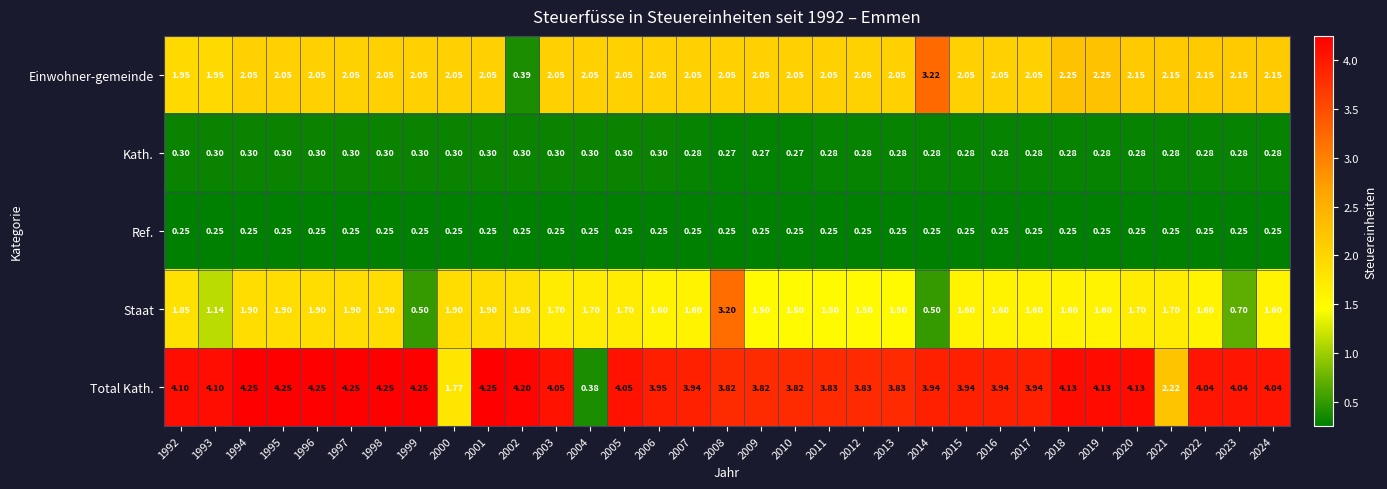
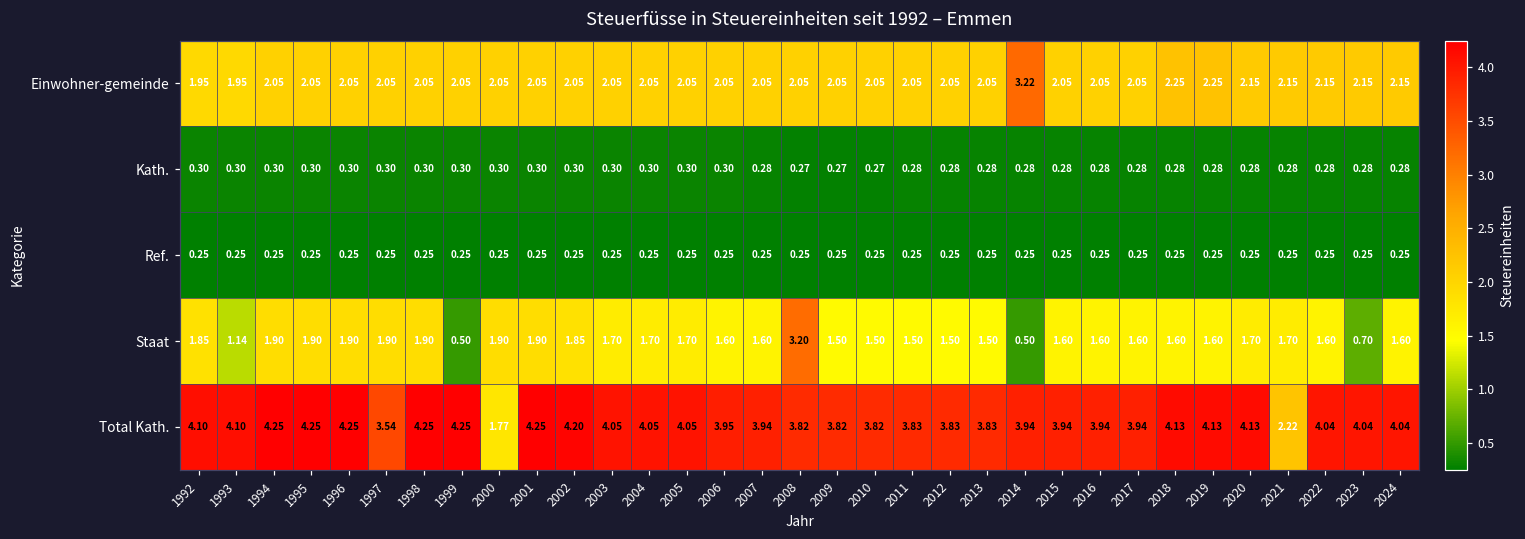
  {
    "Einwohner-gemeinde": {
      "1992": 1.95,
      "1993": 1.95,
      "1994": 2.05,
      "1995": 2.05,
      "1996": 2.05,
      "1997": 2.05,
      "1998": 2.05,
      "1999": 2.05,
      "2000": 2.05,
      "2001": 2.05,
-     "2002": 0.39,
+     "2002": 2.05,
      "2003": 2.05,
      "2004": 2.05,
      "2005": 2.05,
      "2006": 2.05,
      "2007": 2.05,
      "2008": 2.05,
      "2009": 2.05,
      "2010": 2.05,
      "2011": 2.05,
      "2012": 2.05,
      "2013": 2.05,
      "2014": 3.22,
      "2015": 2.05,
      "2016": 2.05,
      "2017": 2.05,
      "2018": 2.25,
      "2019": 2.25,
      "2020": 2.15,
      "2021": 2.15,
      "2022": 2.15,
      "2023": 2.15,
      "2024": 2.15
    },
    "Kath.": {
      "1992": 0.30,
      "1993": 0.30,
      "1994": 0.30,
      "1995": 0.30,
      "1996": 0.30,
      "1997": 0.30,
      "1998": 0.30,
      "1999": 0.30,
      "2000": 0.30,
      "2001": 0.30,
      "2002": 0.30,
      "2003": 0.30,
      "2004": 0.30,
      "2005": 0.30,
      "2006": 0.30,
      "2007": 0.28,
      "2008": 0.27,
      "2009": 0.27,
      "2010": 0.27,
      "2011": 0.28,
      "2012": 0.28,
      "2013": 0.28,
      "2014": 0.28,
      "2015": 0.28,
      "2016": 0.28,
      "2017": 0.28,
      "2018": 0.28,
      "2019": 0.28,
      "2020": 0.28,
      "2021": 0.28,
      "2022": 0.28,
      "2023": 0.28,
      "2024": 0.28
    },
    "Ref.": {
      "1992": 0.25,
      "1993": 0.25,
      "1994": 0.25,
      "1995": 0.25,
      "1996": 0.25,
      "1997": 0.25,
      "1998": 0.25,
      "1999": 0.25,
      "2000": 0.25,
      "2001": 0.25,
      "2002": 0.25,
      "2003": 0.25,
      "2004": 0.25,
      "2005": 0.25,
      "2006": 0.25,
      "2007": 0.25,
      "2008": 0.25,
      "2009": 0.25,
      "2010": 0.25,
      "2011": 0.25,
      "2012": 0.25,
      "2013": 0.25,
      "2014": 0.25,
      "2015": 0.25,
      "2016": 0.25,
      "2017": 0.25,
      "2018": 0.25,
      "2019": 0.25,
      "2020": 0.25,
      "2021": 0.25,
      "2022": 0.25,
      "2023": 0.25,
      "2024": 0.25
    },
    "Staat": {
      "1992": 1.85,
      "1993": 1.14,
      "1994": 1.90,
      "1995": 1.90,
      "1996": 1.90,
      "1997": 1.90,
      "1998": 1.90,
      "1999": 0.50,
      "2000": 1.90,
      "2001": 1.90,
      "2002": 1.85,
      "2003": 1.70,
      "2004": 1.70,
      "2005": 1.70,
      "2006": 1.60,
      "2007": 1.60,
      "2008": 3.20,
      "2009": 1.50,
      "2010": 1.50,
      "2011": 1.50,
      "2012": 1.50,
      "2013": 1.50,
      "2014": 0.50,
      "2015": 1.60,
      "2016": 1.60,
      "2017": 1.60,
      "2018": 1.60,
      "2019": 1.60,
      "2020": 1.70,
      "2021": 1.70,
      "2022": 1.60,
      "2023": 0.70,
      "2024": 1.60
    },
    "Total Kath.": {
      "1992": 4.10,
      "1993": 4.10,
      "1994": 4.25,
      "1995": 4.25,
      "1996": 4.25,
-     "1997": 4.25,
+     "1997": 3.54,
      "1998": 4.25,
      "1999": 4.25,
      "2000": 1.77,
      "2001": 4.25,
      "2002": 4.20,
      "2003": 4.05,
-     "2004": 0.38,
+     "2004": 4.05,
      "2005": 4.05,
      "2006": 3.95,
      "2007": 3.94,
      "2008": 3.82,
      "2009": 3.82,
      "2010": 3.82,
      "2011": 3.83,
      "2012": 3.83,
      "2013": 3.83,
      "2014": 3.94,
      "2015": 3.94,
      "2016": 3.94,
      "2017": 3.94,
      "2018": 4.13,
      "2019": 4.13,
      "2020": 4.13,
      "2021": 2.22,
      "2022": 4.04,
      "2023": 4.04,
      "2024": 4.04
    }
  }
